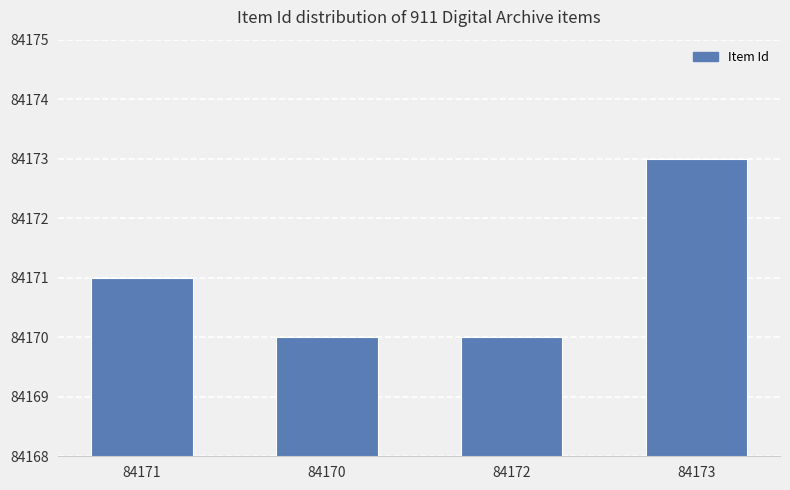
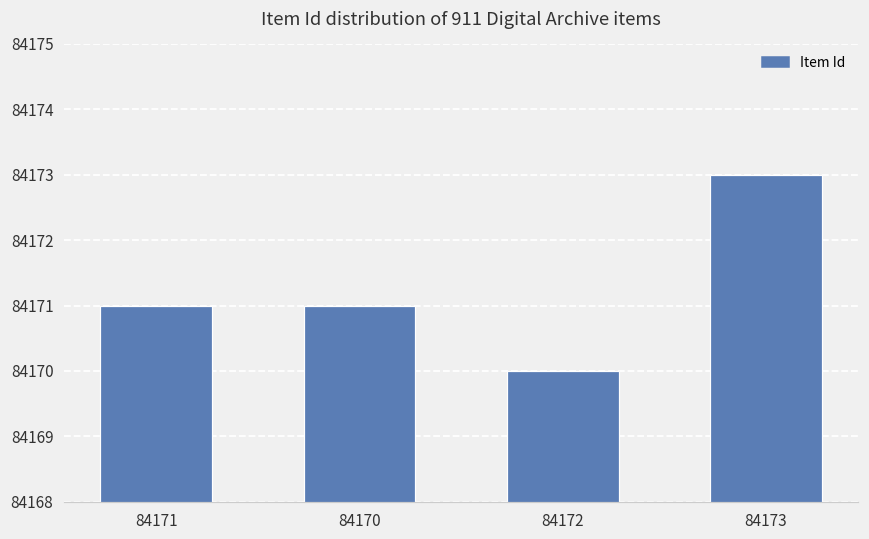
  {
    "84171": 84171,
-   "84170": 84170,
+   "84170": 84171,
    "84172": 84170,
    "84173": 84173
  }
